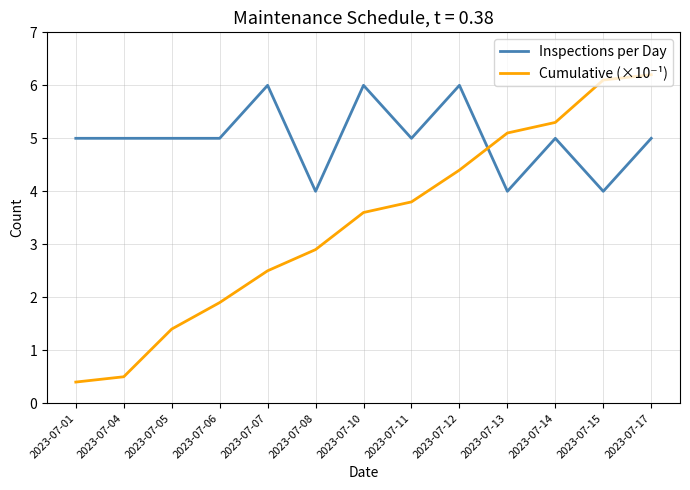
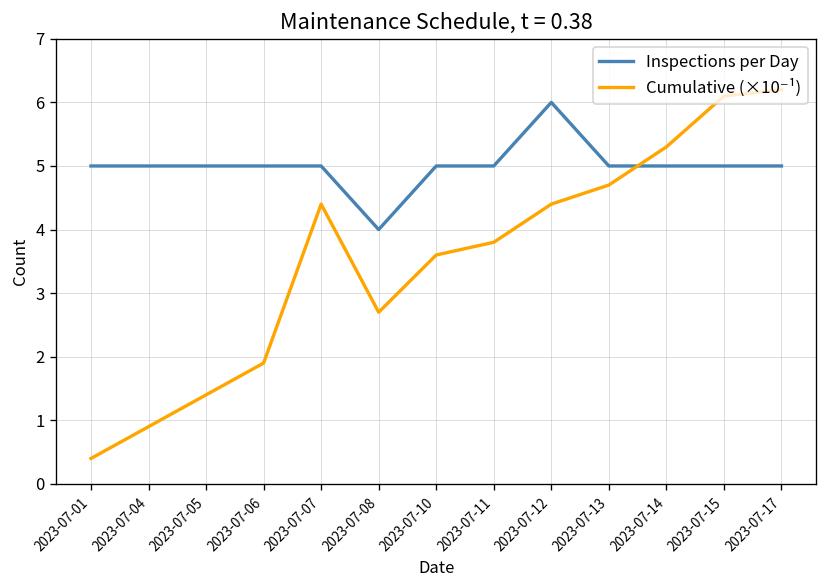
  {
    "Inspections per Day": {
      "2023-07-01": 5,
      "2023-07-04": 5,
      "2023-07-05": 5,
      "2023-07-06": 5,
-     "2023-07-07": 6,
+     "2023-07-07": 5,
      "2023-07-08": 4,
-     "2023-07-10": 6,
+     "2023-07-10": 5,
      "2023-07-11": 5,
      "2023-07-12": 6,
-     "2023-07-13": 4,
+     "2023-07-13": 5,
      "2023-07-14": 5,
-     "2023-07-15": 4,
+     "2023-07-15": 5,
      "2023-07-17": 5
    },
    "Cumulative (×10⁻¹)": {
      "2023-07-01": 0.4,
-     "2023-07-04": 0.5,
+     "2023-07-04": 0.9,
      "2023-07-05": 1.4,
      "2023-07-06": 1.9,
-     "2023-07-07": 2.5,
-     "2023-07-08": 2.9,
+     "2023-07-07": 4.4,
+     "2023-07-08": 2.7,
      "2023-07-10": 3.6,
      "2023-07-11": 3.8,
      "2023-07-12": 4.4,
-     "2023-07-13": 5.1,
+     "2023-07-13": 4.7,
      "2023-07-14": 5.3
    }
  }
